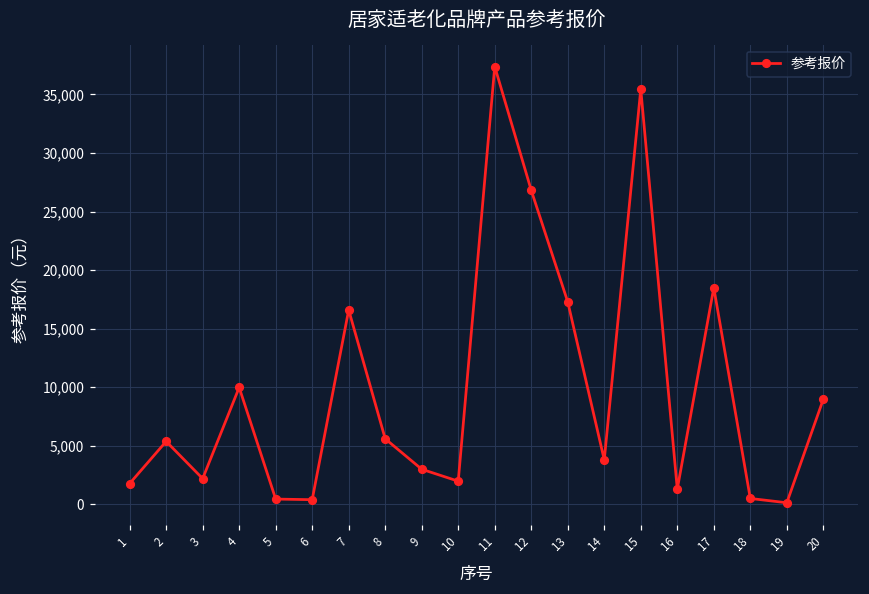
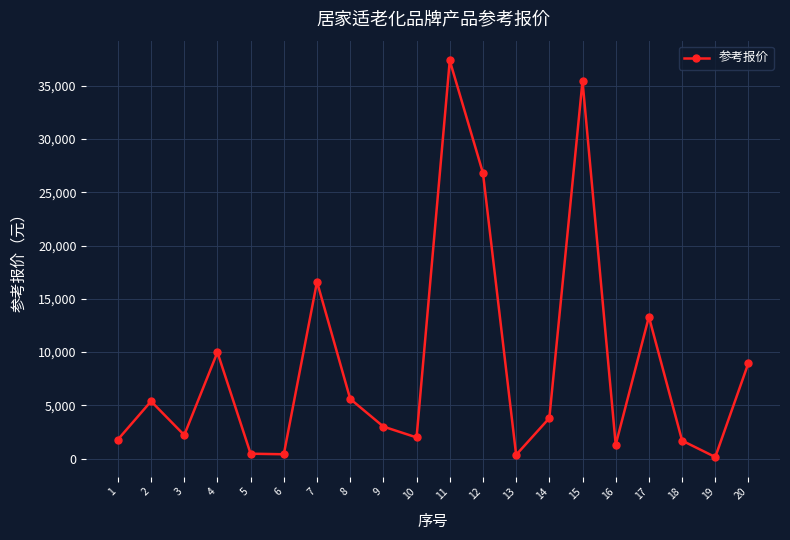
  {
    "1": "1,800",
    "2": "5,400",
    "3": "2,200",
    "4": "10,000",
    "5": "500",
    "6": "400",
    "7": "16,600",
    "8": "5,600",
    "9": "3,000",
    "10": "2,000",
    "11": "37,400",
    "12": "26,800",
-   "13": "17,300",
+   "13": "300",
    "14": "3,800",
    "15": "35,500",
    "16": "1,300",
-   "17": "18,500",
-   "18": "500",
+   "17": "13,300",
+   "18": "1,700",
    "19": "100",
    "20": "9,000"
  }
